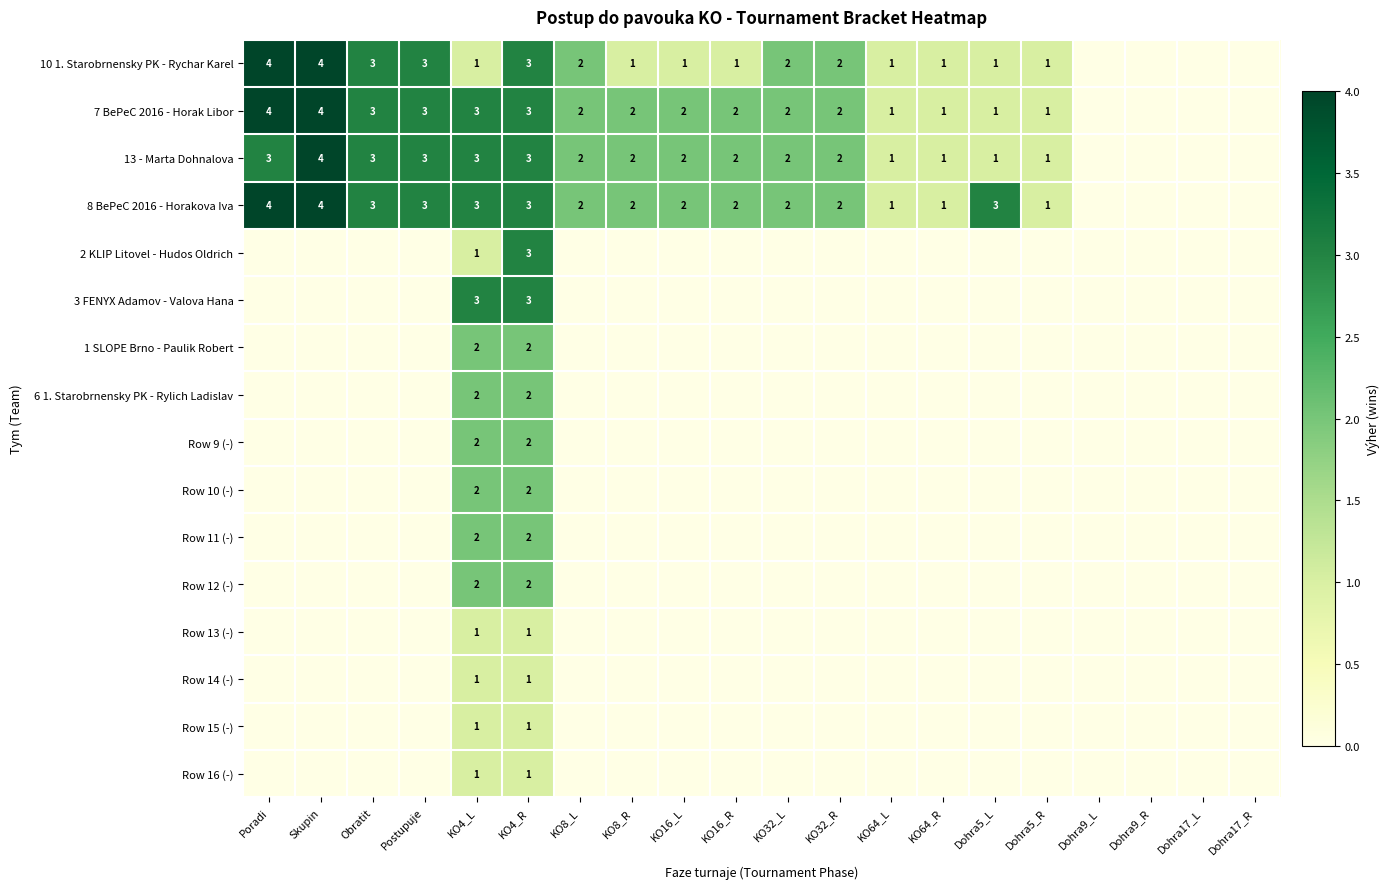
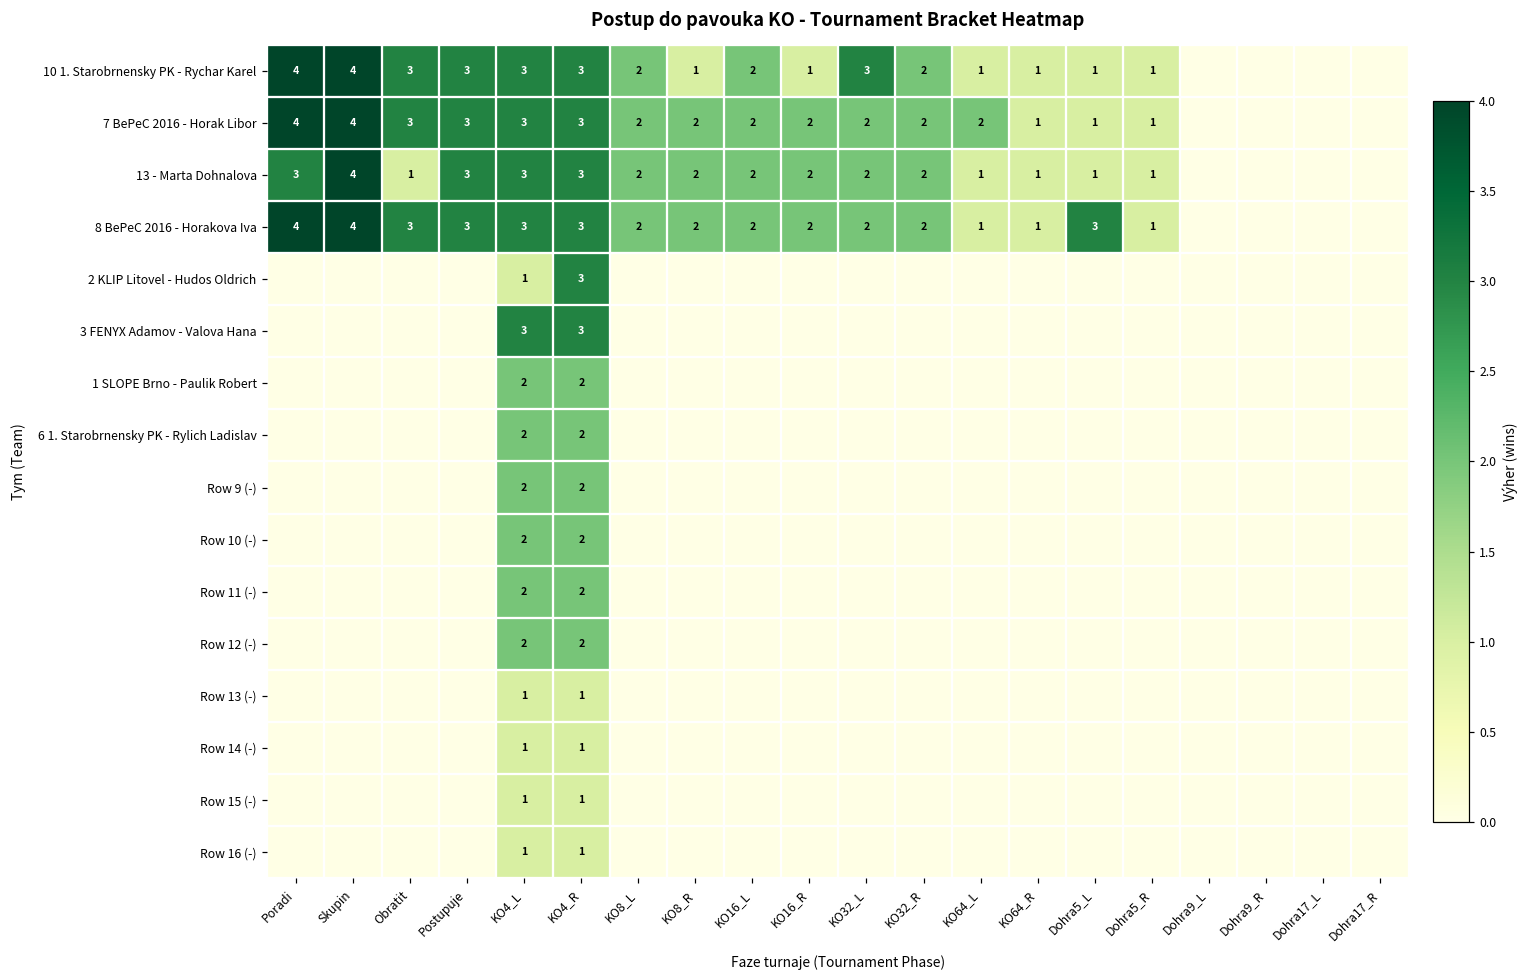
  {
    "10 1. Starobrnensky PK - Rychar Karel": {
      "Poradi": 4,
      "Skupin": 4,
      "Obratit": 3,
      "Postupuje": 3,
-     "KO4_L": 1,
+     "KO4_L": 3,
      "KO4_R": 3,
      "KO8_L": 2,
      "KO8_R": 1,
-     "KO16_L": 1,
+     "KO16_L": 2,
      "KO16_R": 1,
-     "KO32_L": 2,
+     "KO32_L": 3,
      "KO32_R": 2,
      "KO64_L": 1,
      "KO64_R": 1,
      "Dohra5_L": 1,
      "Dohra5_R": 1
    },
    "7 BePeC 2016 - Horak Libor": {
      "Poradi": 4,
      "Skupin": 4,
      "Obratit": 3,
      "Postupuje": 3,
      "KO4_L": 3,
      "KO4_R": 3,
      "KO8_L": 2,
      "KO8_R": 2,
      "KO16_L": 2,
      "KO16_R": 2,
      "KO32_L": 2,
      "KO32_R": 2,
-     "KO64_L": 1,
+     "KO64_L": 2,
      "KO64_R": 1,
      "Dohra5_L": 1,
      "Dohra5_R": 1
    },
    "13 - Marta Dohnalova": {
      "Poradi": 3,
      "Skupin": 4,
-     "Obratit": 3,
+     "Obratit": 1,
      "Postupuje": 3,
      "KO4_L": 3,
      "KO4_R": 3,
      "KO8_L": 2,
      "KO8_R": 2,
      "KO16_L": 2,
      "KO16_R": 2,
      "KO32_L": 2,
      "KO32_R": 2,
      "KO64_L": 1,
      "KO64_R": 1,
      "Dohra5_L": 1,
      "Dohra5_R": 1
    },
    "8 BePeC 2016 - Horakova Iva": {
      "Poradi": 4,
      "Skupin": 4,
      "Obratit": 3,
      "Postupuje": 3,
      "KO4_L": 3,
      "KO4_R": 3,
      "KO8_L": 2,
      "KO8_R": 2,
      "KO16_L": 2,
      "KO16_R": 2,
      "KO32_L": 2,
      "KO32_R": 2,
      "KO64_L": 1,
      "KO64_R": 1,
      "Dohra5_L": 3,
      "Dohra5_R": 1
    },
    "2 KLIP Litovel - Hudos Oldrich": {
      "KO4_L": 1,
      "KO4_R": 3
    },
    "3 FENYX Adamov - Valova Hana": {
      "KO4_L": 3,
      "KO4_R": 3
    },
    "1 SLOPE Brno - Paulik Robert": {
      "KO4_L": 2,
      "KO4_R": 2
    },
    "6 1. Starobrnensky PK - Rylich Ladislav": {
      "KO4_L": 2,
      "KO4_R": 2
    },
    "Row 9 (-)": {
      "KO4_L": 2,
      "KO4_R": 2
    },
    "Row 10 (-)": {
      "KO4_L": 2,
      "KO4_R": 2
    },
    "Row 11 (-)": {
      "KO4_L": 2,
      "KO4_R": 2
    },
    "Row 12 (-)": {
      "KO4_L": 2,
      "KO4_R": 2
    },
    "Row 13 (-)": {
      "KO4_L": 1,
      "KO4_R": 1
    },
    "Row 14 (-)": {
      "KO4_L": 1,
      "KO4_R": 1
    },
    "Row 15 (-)": {
      "KO4_L": 1,
      "KO4_R": 1
    },
    "Row 16 (-)": {
      "KO4_L": 1,
      "KO4_R": 1
    }
  }
